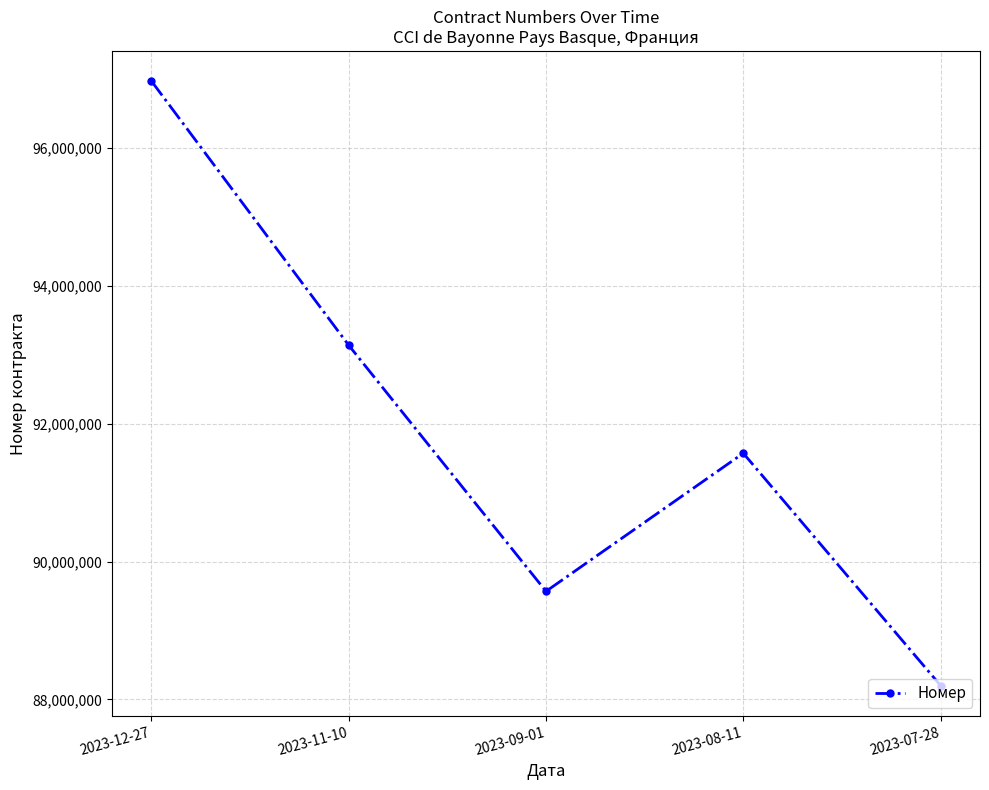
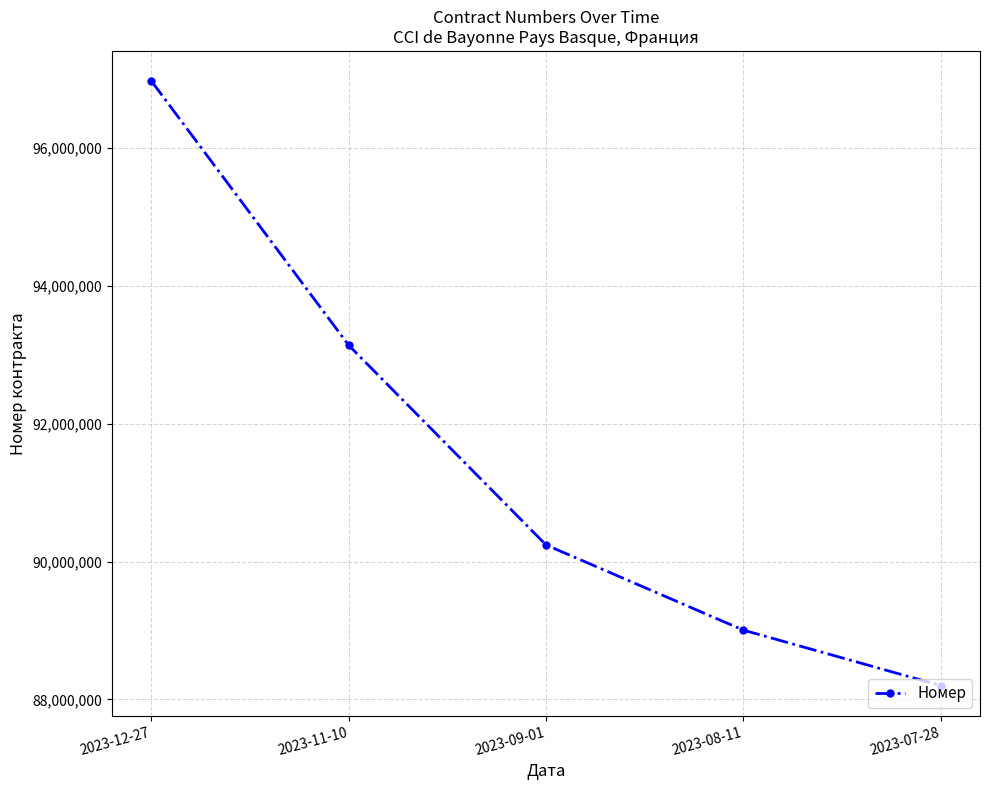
  {
    "2023-12-27": "97,000,000",
    "2023-11-10": "93,100,000",
-   "2023-09-01": "89,600,000",
-   "2023-08-11": "91,600,000"
+   "2023-09-01": "90,200,000",
+   "2023-08-11": "89,000,000"
  }
